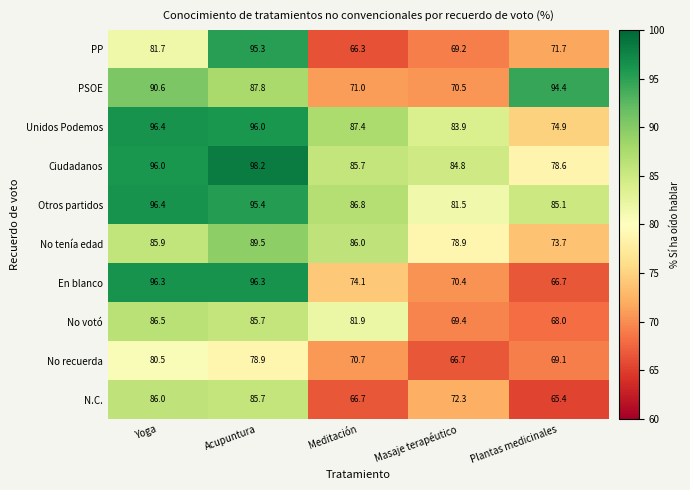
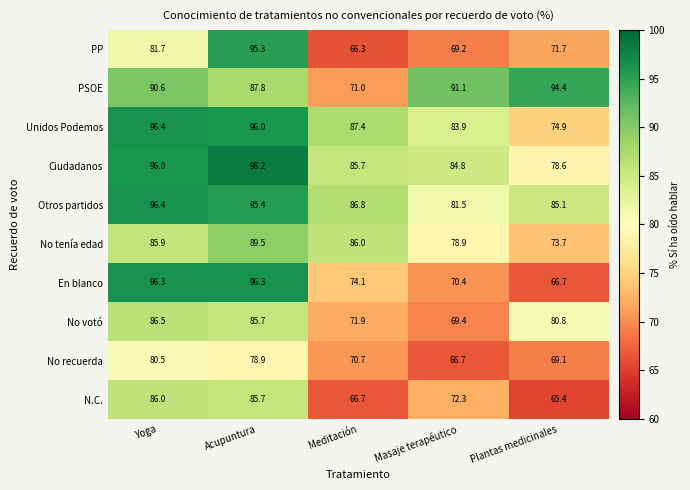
  {
    "PP": {
      "Yoga": 81.7,
      "Acupuntura": 95.3,
      "Meditación": 66.3,
      "Masaje terapéutico": 69.2,
      "Plantas medicinales": 71.7
    },
    "PSOE": {
      "Yoga": 90.6,
      "Acupuntura": 87.8,
      "Meditación": 71.0,
-     "Masaje terapéutico": 70.5,
+     "Masaje terapéutico": 91.1,
      "Plantas medicinales": 94.4
    },
    "Unidos Podemos": {
      "Yoga": 96.4,
      "Acupuntura": 96.0,
      "Meditación": 87.4,
      "Masaje terapéutico": 83.9,
      "Plantas medicinales": 74.9
    },
    "Ciudadanos": {
      "Yoga": 96.0,
      "Acupuntura": 98.2,
      "Meditación": 85.7,
      "Masaje terapéutico": 84.8,
      "Plantas medicinales": 78.6
    },
    "Otros partidos": {
      "Yoga": 96.4,
      "Acupuntura": 95.4,
      "Meditación": 86.8,
      "Masaje terapéutico": 81.5,
      "Plantas medicinales": 85.1
    },
    "No tenía edad": {
      "Yoga": 85.9,
      "Acupuntura": 89.5,
      "Meditación": 86.0,
      "Masaje terapéutico": 78.9,
      "Plantas medicinales": 73.7
    },
    "En blanco": {
      "Yoga": 96.3,
      "Acupuntura": 96.3,
      "Meditación": 74.1,
      "Masaje terapéutico": 70.4,
      "Plantas medicinales": 66.7
    },
    "No votó": {
      "Yoga": 86.5,
      "Acupuntura": 85.7,
-     "Meditación": 81.9,
+     "Meditación": 71.9,
      "Masaje terapéutico": 69.4,
-     "Plantas medicinales": 68.0
+     "Plantas medicinales": 80.8
    },
    "No recuerda": {
      "Yoga": 80.5,
      "Acupuntura": 78.9,
      "Meditación": 70.7,
      "Masaje terapéutico": 66.7,
      "Plantas medicinales": 69.1
    },
    "N.C.": {
      "Yoga": 86.0,
      "Acupuntura": 85.7,
      "Meditación": 66.7,
      "Masaje terapéutico": 72.3,
      "Plantas medicinales": 65.4
    }
  }
